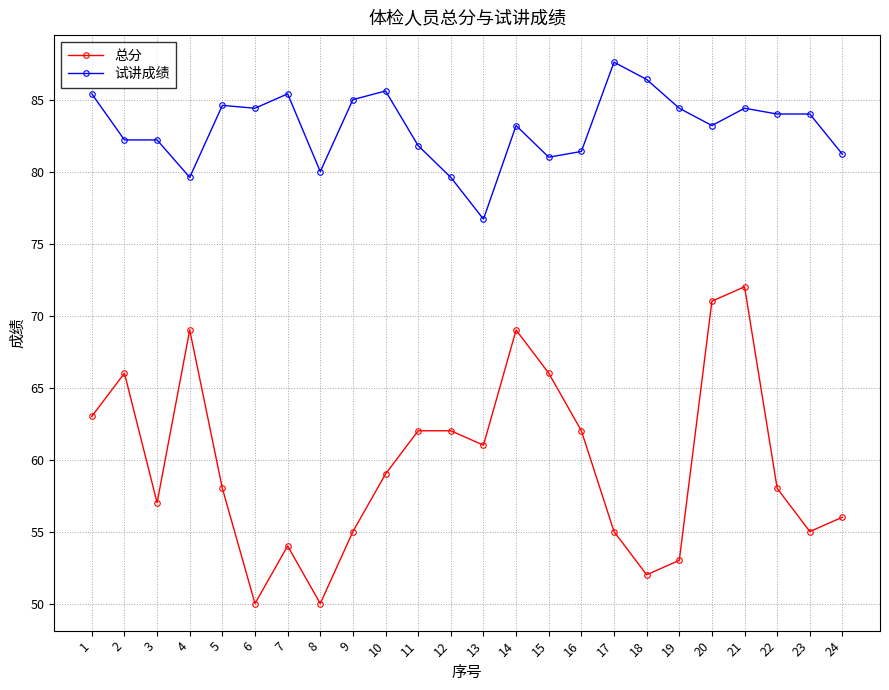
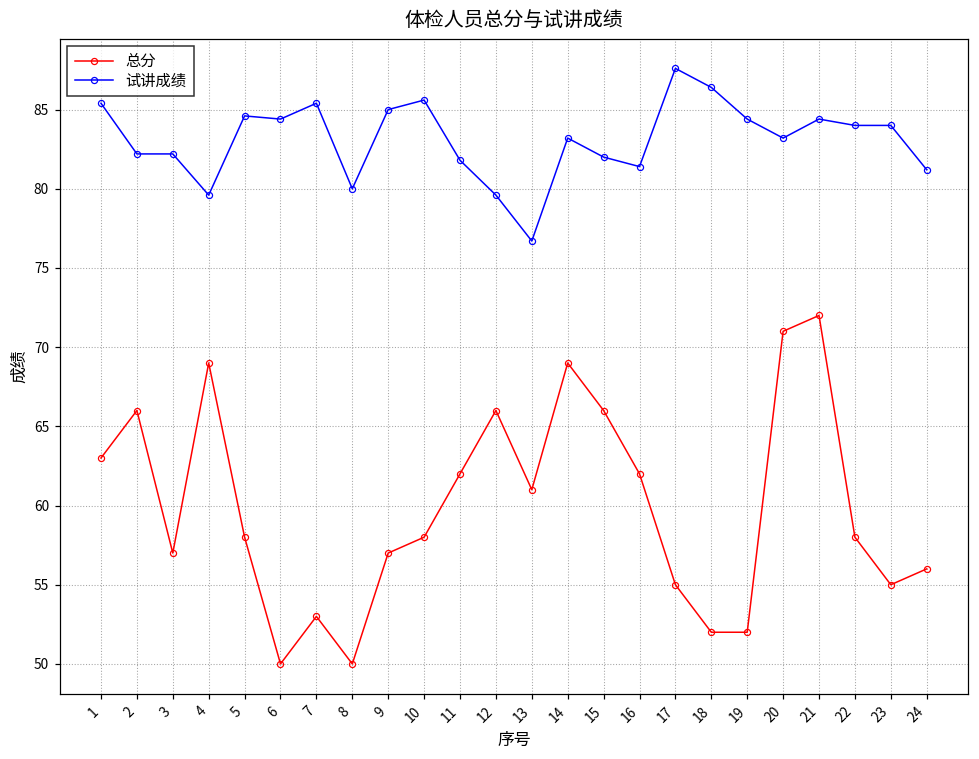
  {
    "总分": {
      "1": 63,
      "2": 66,
      "3": 57,
      "4": 69,
      "5": 58,
      "6": 50,
-     "7": 54,
+     "7": 53,
      "8": 50,
-     "9": 55,
-     "10": 59,
+     "9": 57,
+     "10": 58,
      "11": 62,
-     "12": 62,
+     "12": 66,
      "13": 61,
      "14": 69,
      "15": 66,
      "16": 62,
      "17": 55,
      "18": 52,
-     "19": 53,
+     "19": 52,
      "20": 71,
      "21": 72,
      "22": 58,
      "23": 55,
      "24": 56
    },
    "试讲成绩": {
      "1": 85.4,
      "2": 82.2,
      "3": 82.2,
      "4": 79.6,
      "5": 84.6,
      "6": 84.4,
      "7": 85.4,
      "8": 80,
      "9": 85,
      "10": 85.6,
      "11": 81.8,
      "12": 79.6,
      "13": 76.7,
      "14": 83.2,
-     "15": 81,
+     "15": 82,
      "16": 81.4,
      "17": 87.6,
      "18": 86.4,
      "19": 84.4,
      "20": 83.2,
      "21": 84.4,
      "22": 84,
      "23": 84,
      "24": 81.2
    }
  }
